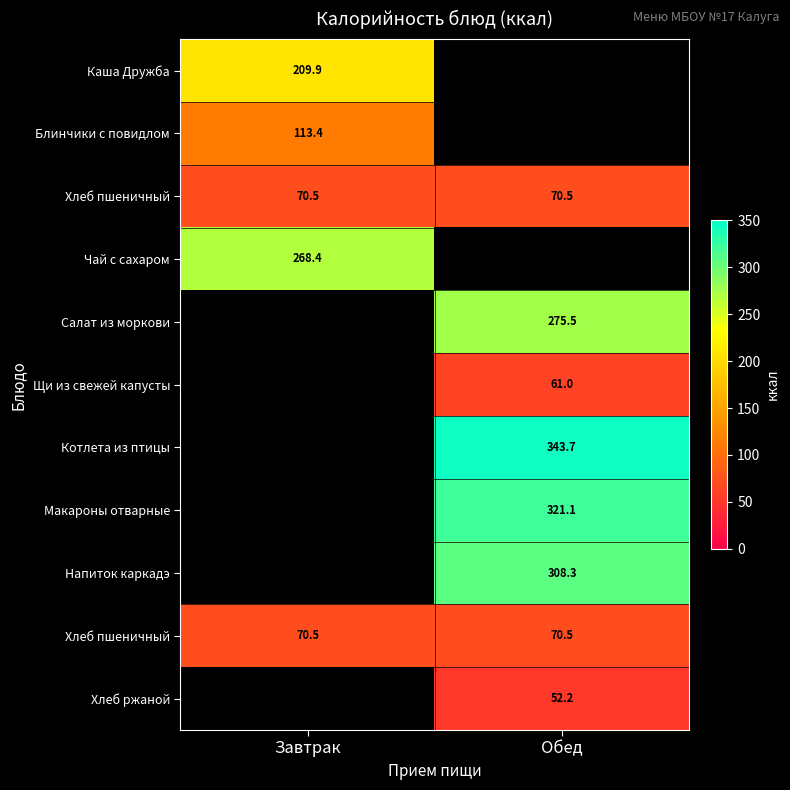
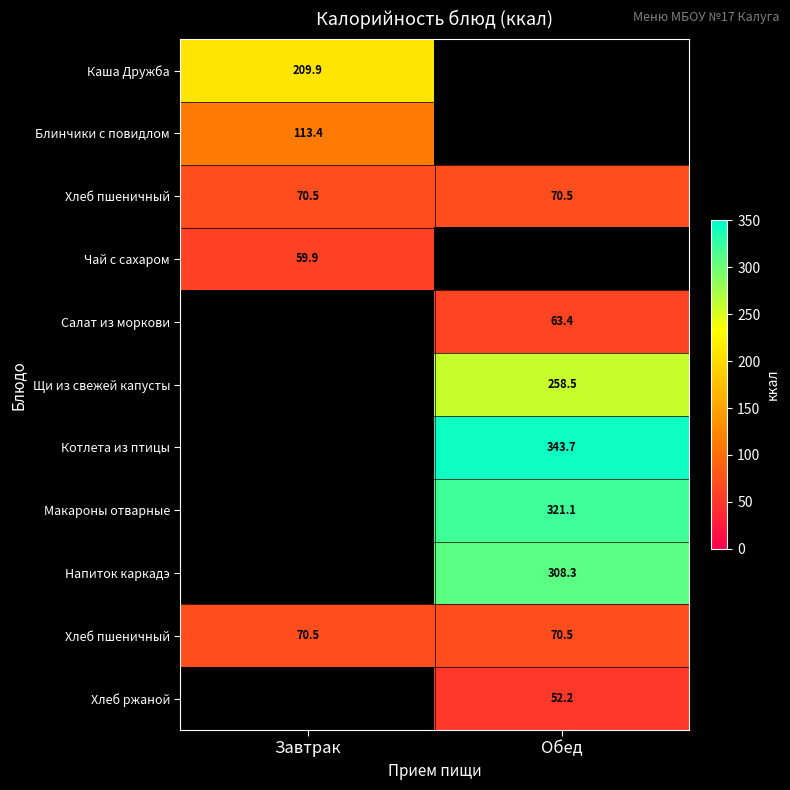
  {
    "Каша Дружба": {
      "Завтрак": 209.9
    },
    "Блинчики с повидлом": {
      "Завтрак": 113.4
    },
    "Чай с сахаром": {
-     "Завтрак": 268.4
+     "Завтрак": 59.9
    },
    "Салат из моркови": {
-     "Обед": 275.5
+     "Обед": 63.4
    },
    "Щи из свежей капусты": {
-     "Обед": 61.0
+     "Обед": 258.5
    },
    "Котлета из птицы": {
      "Обед": 343.7
    },
    "Макароны отварные": {
      "Обед": 321.1
    },
    "Напиток каркадэ": {
      "Обед": 308.3
    },
    "Хлеб ржаной": {
      "Обед": 52.2
    }
  }
